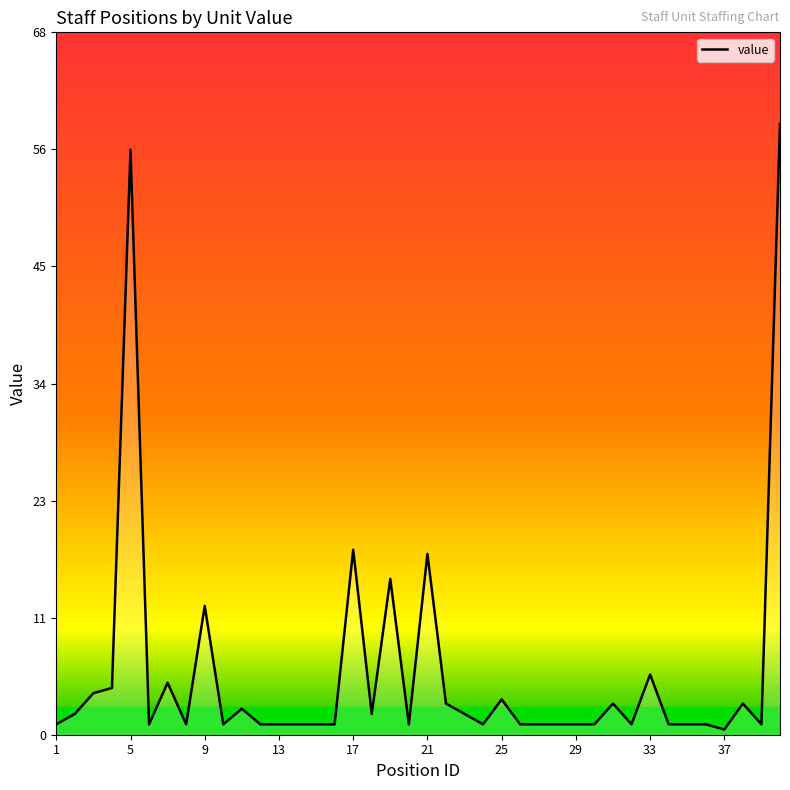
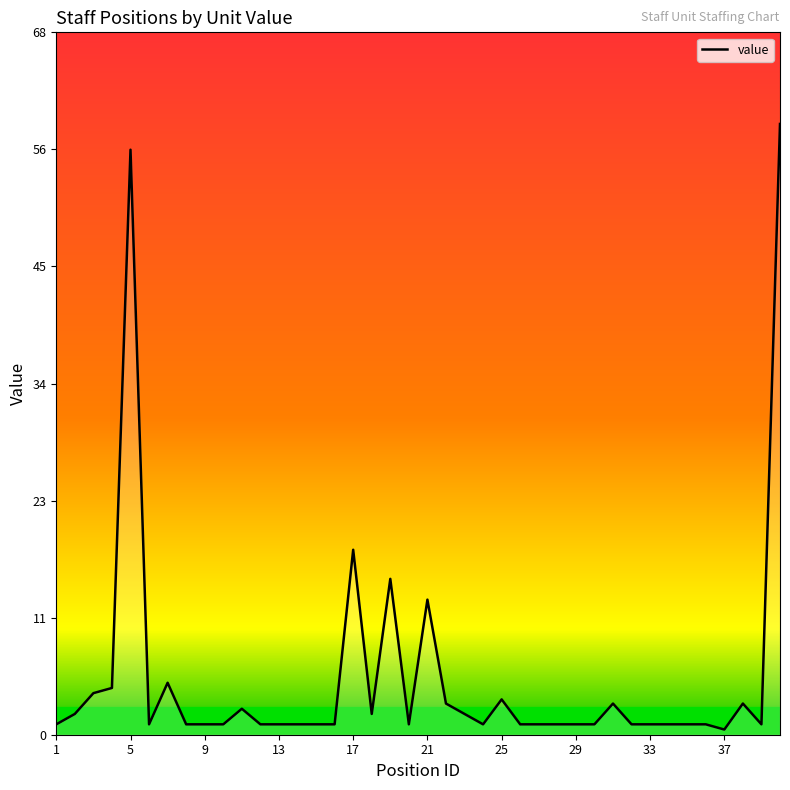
  {
    "value": {
      "1": 1.0,
      "5": 56.3,
-     "9": 12.4,
+     "9": 1.0,
      "13": 1.0,
      "17": 17.8,
-     "21": 17.4,
+     "21": 13.0,
      "25": 3.4,
      "29": 1.0,
-     "33": 5.8,
+     "33": 1.0,
      "37": 0.5
    }
  }
